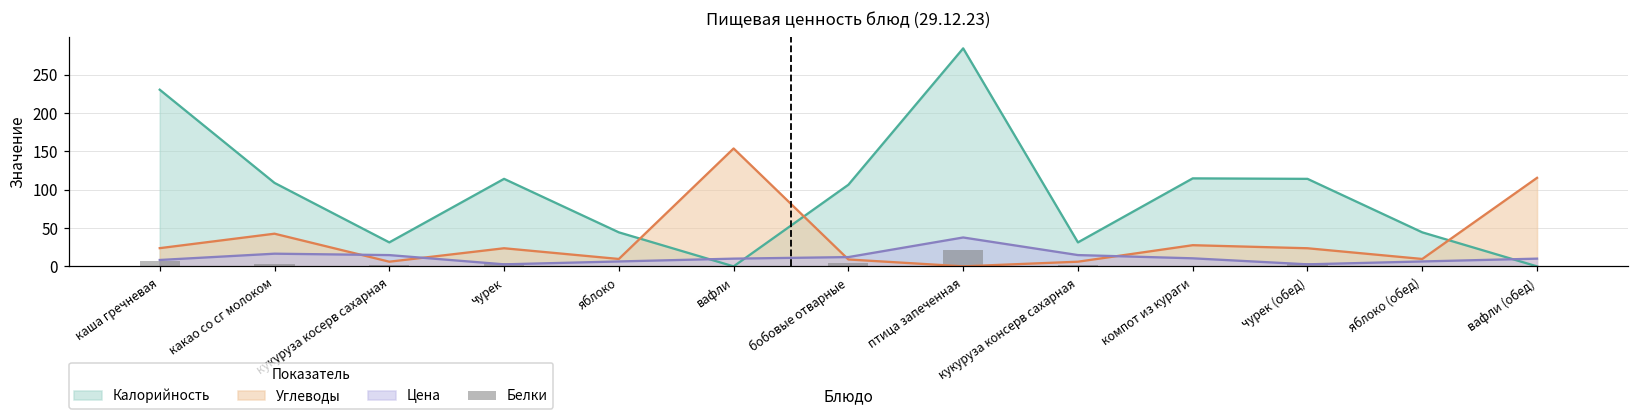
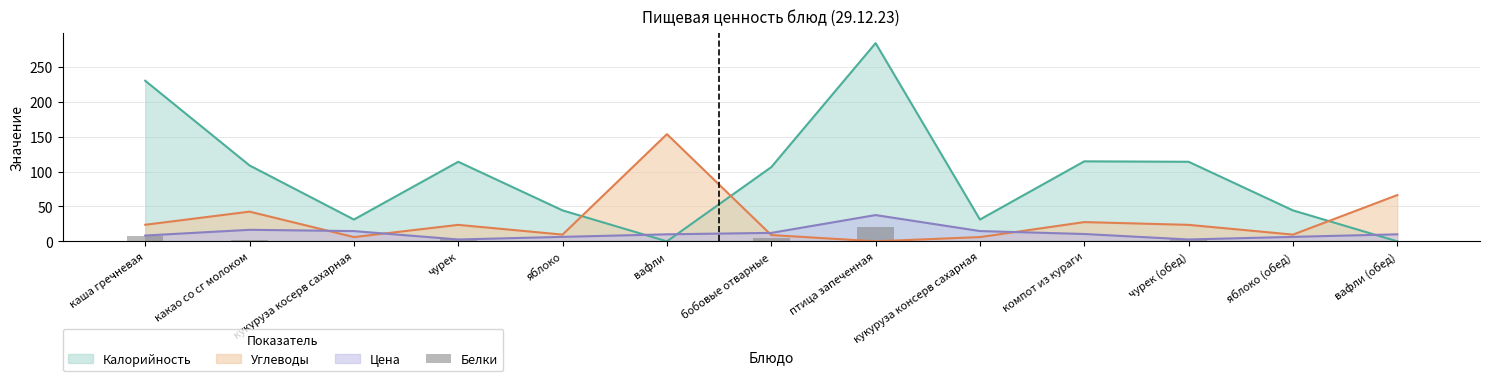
  {
    "Белки": {
      "каша гречневая": 10,
      "чурек": 0,
      "вафли": 0,
      "бобовые отварные": 10,
      "птица запеченная": 20,
      "чурек (обед)": 0,
      "вафли (обед)": 0
    },
    "Углеводы": {
      "каша гречневая": 20,
      "какао со сг молоком": 40,
      "кукуруза косерв сахарная": 10,
      "чурек": 20,
      "вафли": 150,
      "птица запеченная": 0,
      "кукуруза консерв сахарная": 10,
      "компот из кураги": 30,
      "чурек (обед)": 20,
-     "вафли (обед)": 120
+     "вафли (обед)": 70
    }
  }
